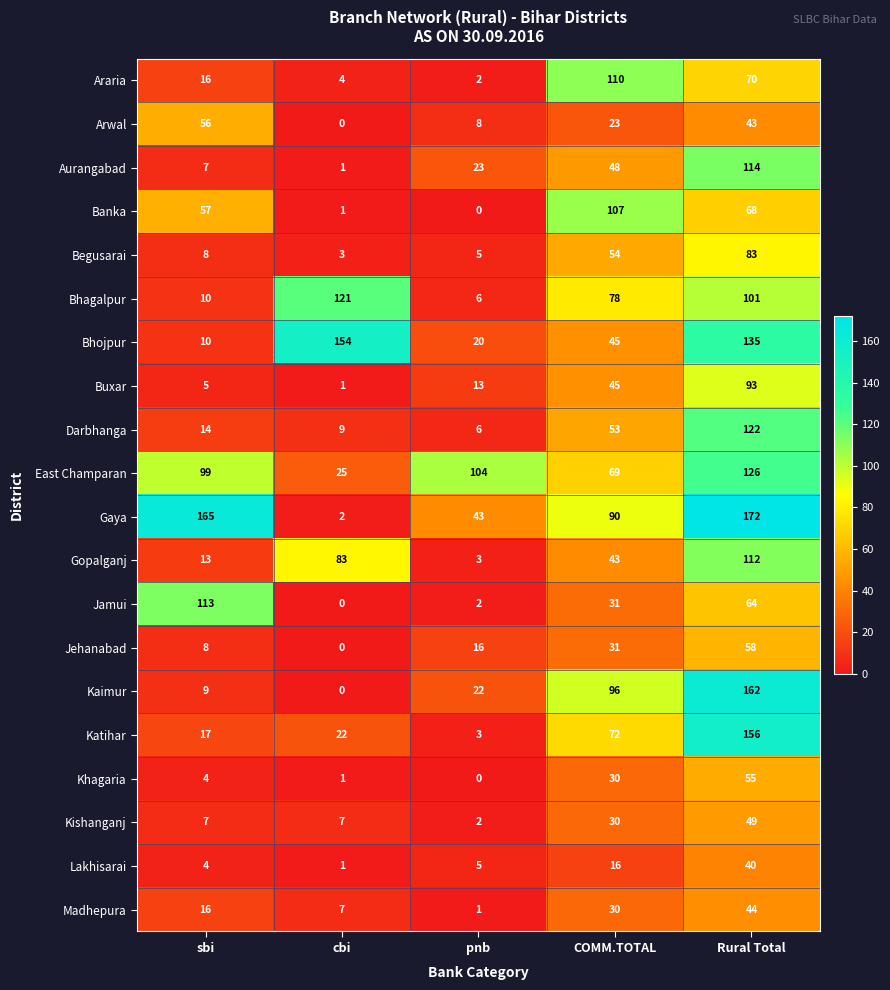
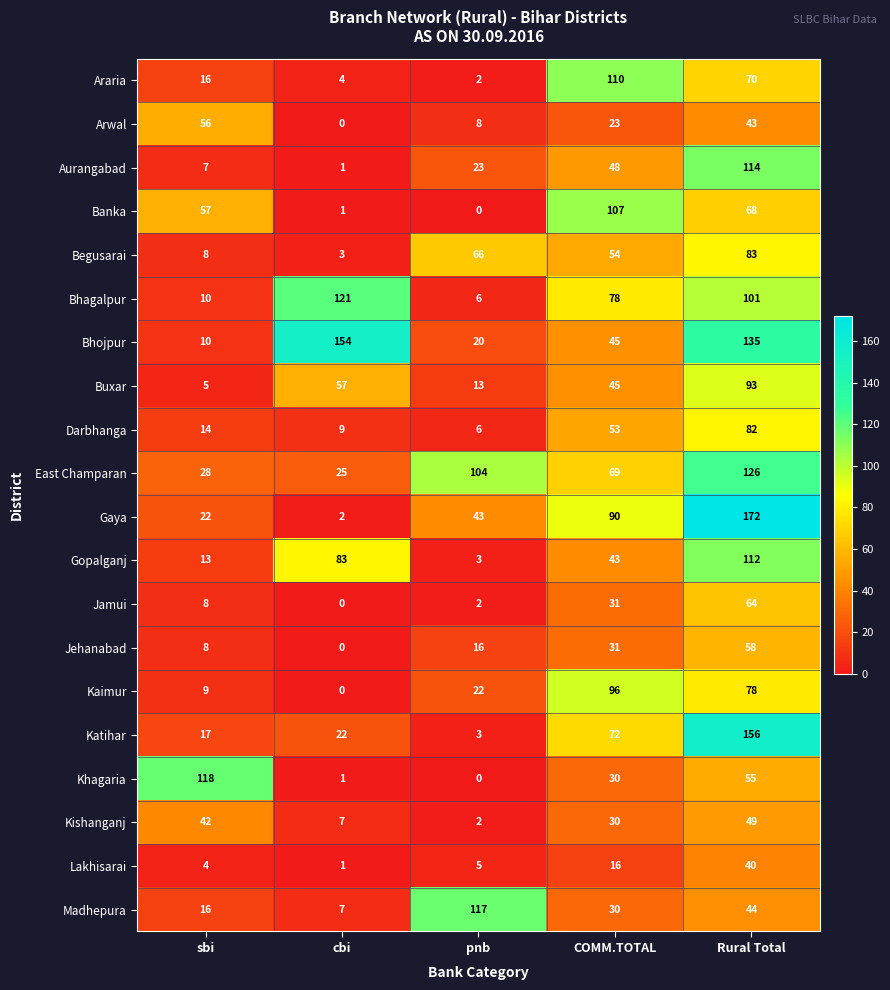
  {
    "Araria": {
      "sbi": 16,
      "cbi": 4,
      "pnb": 2,
      "COMM.TOTAL": 110,
      "Rural Total": 70
    },
    "Arwal": {
      "sbi": 56,
      "cbi": 0,
      "pnb": 8,
      "COMM.TOTAL": 23,
      "Rural Total": 43
    },
    "Aurangabad": {
      "sbi": 7,
      "cbi": 1,
      "pnb": 23,
      "COMM.TOTAL": 48,
      "Rural Total": 114
    },
    "Banka": {
      "sbi": 57,
      "cbi": 1,
      "pnb": 0,
      "COMM.TOTAL": 107,
      "Rural Total": 68
    },
    "Begusarai": {
      "sbi": 8,
      "cbi": 3,
-     "pnb": 5,
+     "pnb": 66,
      "COMM.TOTAL": 54,
      "Rural Total": 83
    },
    "Bhagalpur": {
      "sbi": 10,
      "cbi": 121,
      "pnb": 6,
      "COMM.TOTAL": 78,
      "Rural Total": 101
    },
    "Bhojpur": {
      "sbi": 10,
      "cbi": 154,
      "pnb": 20,
      "COMM.TOTAL": 45,
      "Rural Total": 135
    },
    "Buxar": {
      "sbi": 5,
-     "cbi": 1,
+     "cbi": 57,
      "pnb": 13,
      "COMM.TOTAL": 45,
      "Rural Total": 93
    },
    "Darbhanga": {
      "sbi": 14,
      "cbi": 9,
      "pnb": 6,
      "COMM.TOTAL": 53,
-     "Rural Total": 122
+     "Rural Total": 82
    },
    "East Champaran": {
-     "sbi": 99,
+     "sbi": 28,
      "cbi": 25,
      "pnb": 104,
      "COMM.TOTAL": 69,
      "Rural Total": 126
    },
    "Gaya": {
-     "sbi": 165,
+     "sbi": 22,
      "cbi": 2,
      "pnb": 43,
      "COMM.TOTAL": 90,
      "Rural Total": 172
    },
    "Gopalganj": {
      "sbi": 13,
      "cbi": 83,
      "pnb": 3,
      "COMM.TOTAL": 43,
      "Rural Total": 112
    },
    "Jamui": {
-     "sbi": 113,
+     "sbi": 8,
      "cbi": 0,
      "pnb": 2,
      "COMM.TOTAL": 31,
      "Rural Total": 64
    },
    "Jehanabad": {
      "sbi": 8,
      "cbi": 0,
      "pnb": 16,
      "COMM.TOTAL": 31,
      "Rural Total": 58
    },
    "Kaimur": {
      "sbi": 9,
      "cbi": 0,
      "pnb": 22,
      "COMM.TOTAL": 96,
-     "Rural Total": 162
+     "Rural Total": 78
    },
    "Katihar": {
      "sbi": 17,
      "cbi": 22,
      "pnb": 3,
      "COMM.TOTAL": 72,
      "Rural Total": 156
    },
    "Khagaria": {
-     "sbi": 4,
+     "sbi": 118,
      "cbi": 1,
      "pnb": 0,
      "COMM.TOTAL": 30,
      "Rural Total": 55
    },
    "Kishanganj": {
-     "sbi": 7,
+     "sbi": 42,
      "cbi": 7,
      "pnb": 2,
      "COMM.TOTAL": 30,
      "Rural Total": 49
    },
    "Lakhisarai": {
      "sbi": 4,
      "cbi": 1,
      "pnb": 5,
      "COMM.TOTAL": 16,
      "Rural Total": 40
    },
    "Madhepura": {
      "sbi": 16,
      "cbi": 7,
-     "pnb": 1,
+     "pnb": 117,
      "COMM.TOTAL": 30,
      "Rural Total": 44
    }
  }
